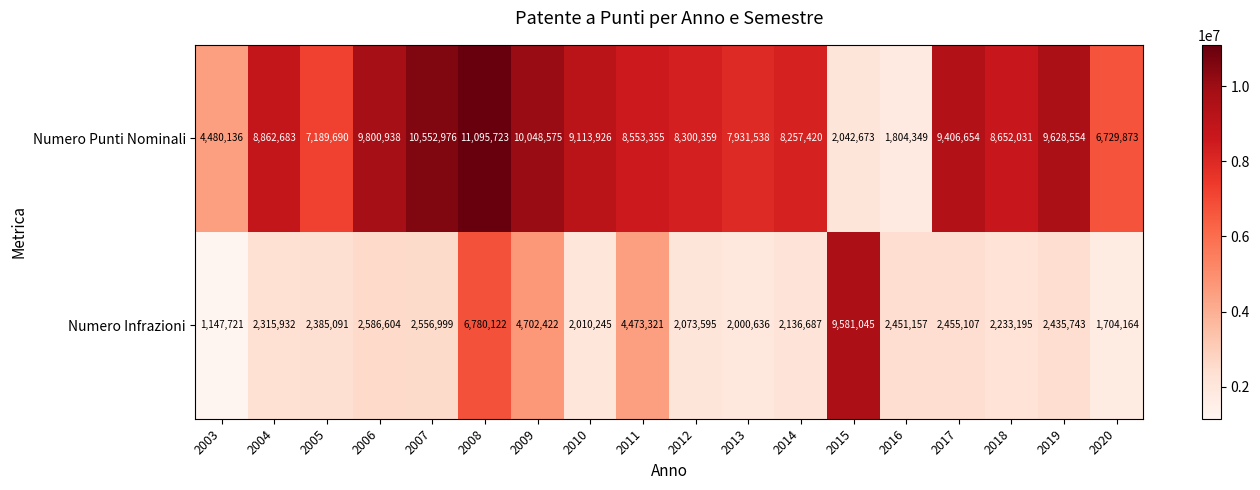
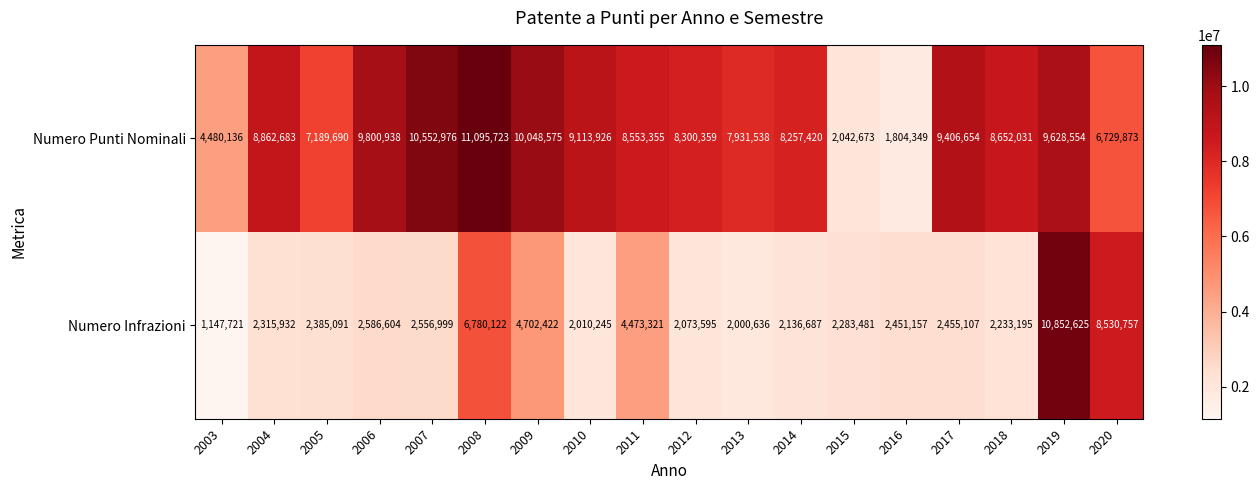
  {
    "Numero Punti Nominali": {
      "2003": "4,480,136",
      "2004": "8,862,683",
      "2005": "7,189,690",
      "2006": "9,800,938",
      "2007": "10,552,976",
      "2008": "11,095,723",
      "2009": "10,048,575",
      "2010": "9,113,926",
      "2011": "8,553,355",
      "2012": "8,300,359",
      "2013": "7,931,538",
      "2014": "8,257,420",
      "2015": "2,042,673",
      "2016": "1,804,349",
      "2017": "9,406,654",
      "2018": "8,652,031",
      "2019": "9,628,554",
      "2020": "6,729,873"
    },
    "Numero Infrazioni": {
      "2003": "1,147,721",
      "2004": "2,315,932",
      "2005": "2,385,091",
      "2006": "2,586,604",
      "2007": "2,556,999",
      "2008": "6,780,122",
      "2009": "4,702,422",
      "2010": "2,010,245",
      "2011": "4,473,321",
      "2012": "2,073,595",
      "2013": "2,000,636",
      "2014": "2,136,687",
-     "2015": "9,581,045",
+     "2015": "2,283,481",
      "2016": "2,451,157",
      "2017": "2,455,107",
      "2018": "2,233,195",
-     "2019": "2,435,743",
-     "2020": "1,704,164"
+     "2019": "10,852,625",
+     "2020": "8,530,757"
    }
  }
